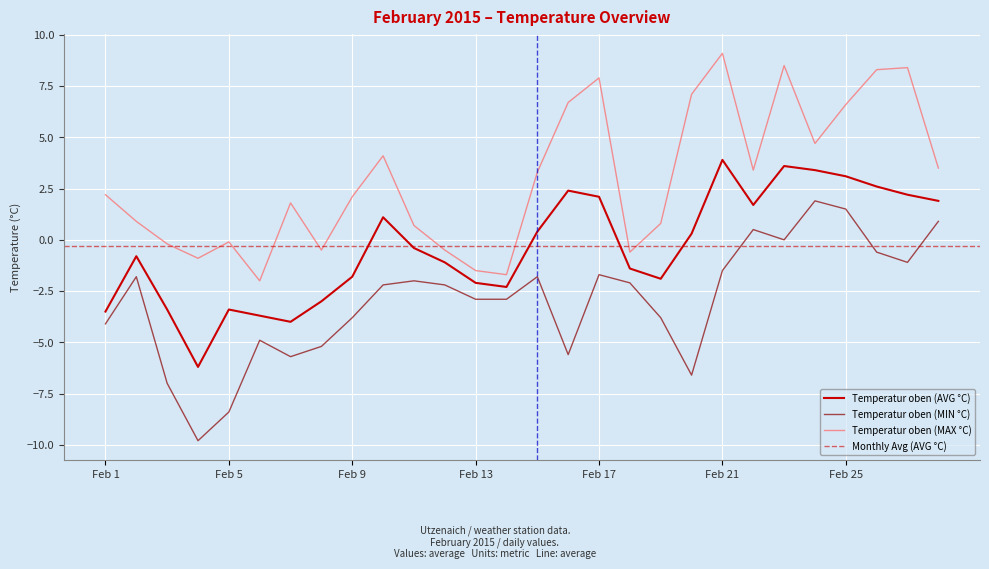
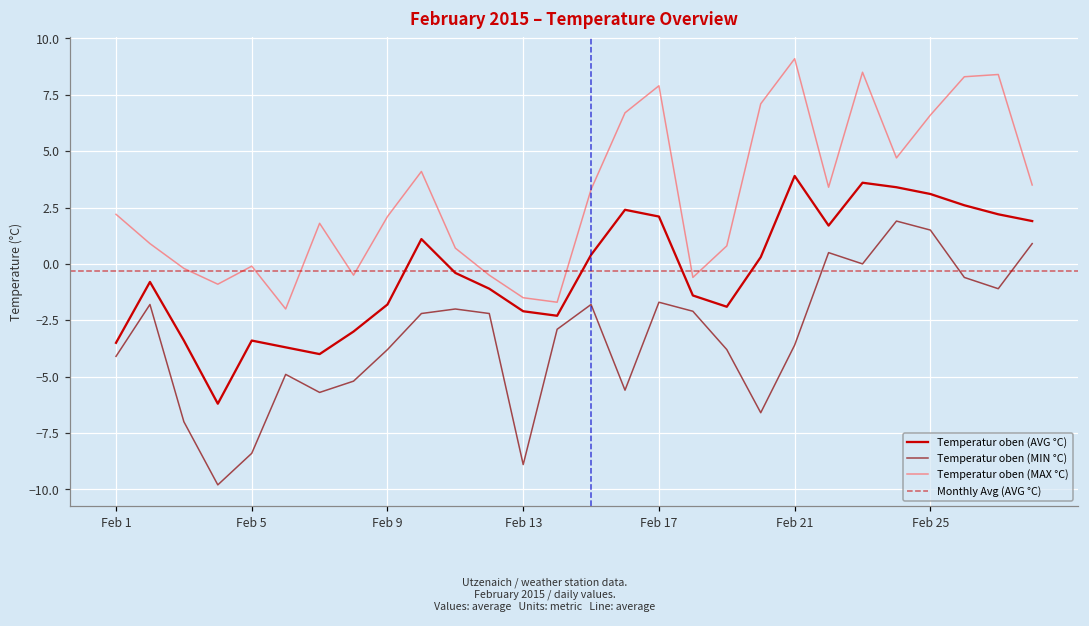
  {
    "Temperatur oben (AVG °C)": {
      "Feb 1": -3.5,
      "Feb 5": -3.4,
      "Feb 9": -1.8,
      "Feb 13": -2.1,
      "Feb 17": 2.1,
      "Feb 21": 3.9,
      "Feb 25": 3.1
    },
    "Temperatur oben (MIN °C)": {
      "Feb 1": -4.1,
      "Feb 5": -8.4,
      "Feb 9": -3.8,
-     "Feb 13": -2.9,
+     "Feb 13": -8.9,
      "Feb 17": -1.7,
-     "Feb 21": -1.5,
+     "Feb 21": -3.6,
      "Feb 25": 1.5
    },
    "Temperatur oben (MAX °C)": {
      "Feb 1": 2.2,
      "Feb 5": -0.1,
      "Feb 9": 2.1,
      "Feb 13": -1.5,
      "Feb 17": 7.9,
      "Feb 21": 9.1,
      "Feb 25": 6.6
    }
  }
